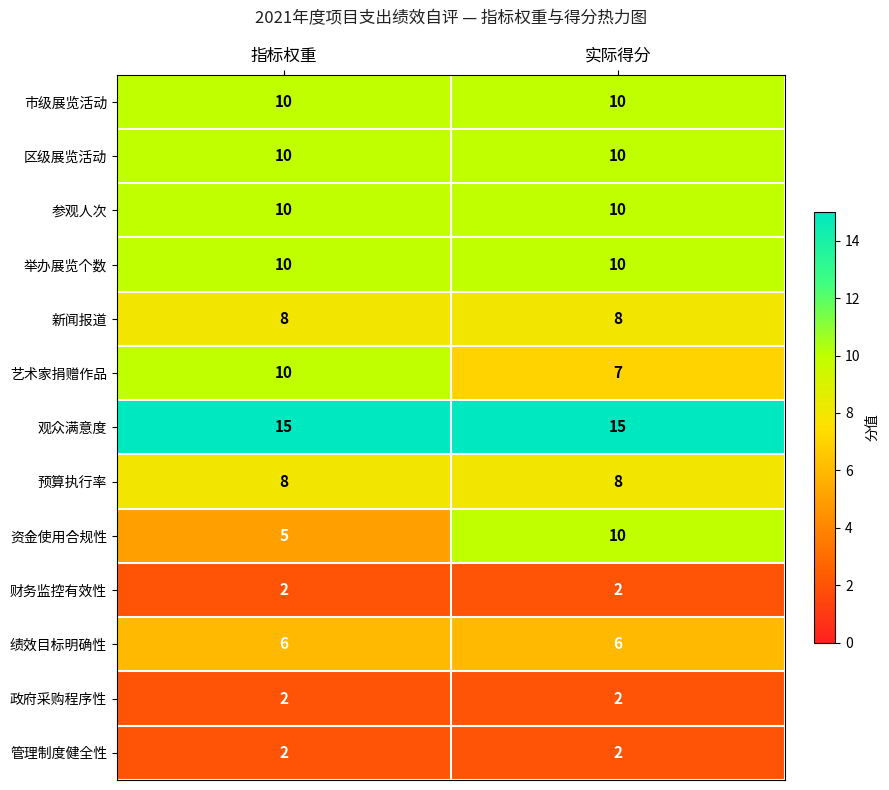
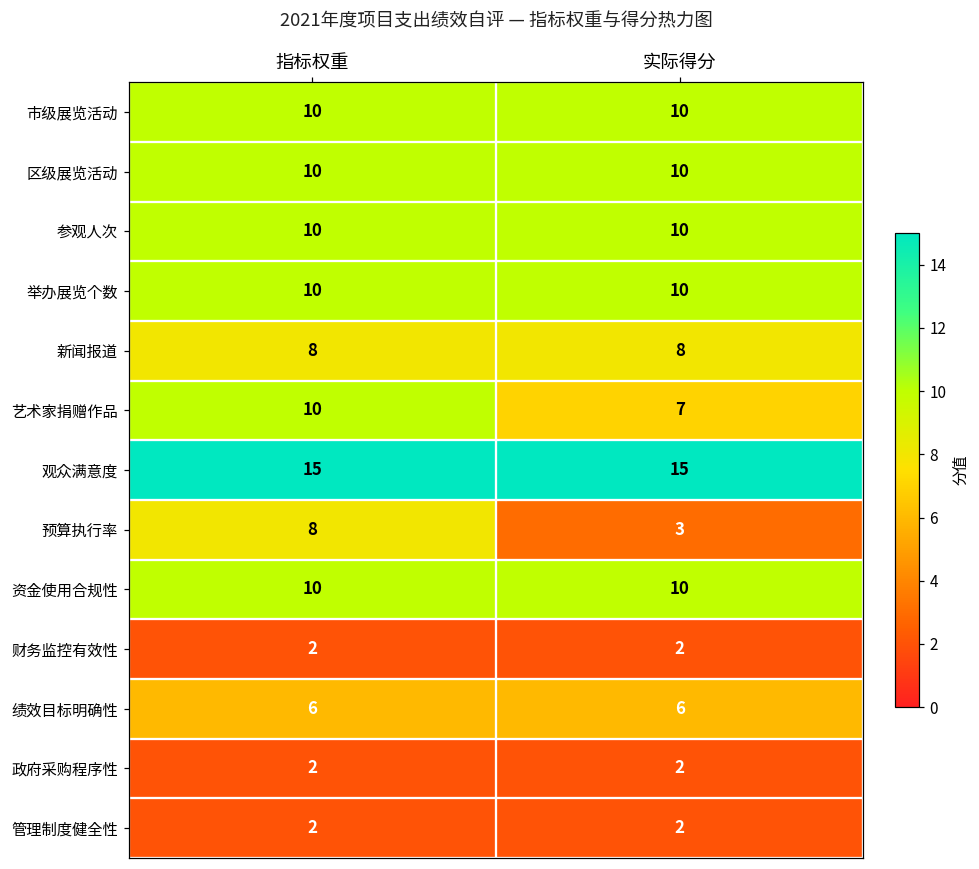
  {
    "市级展览活动": {
      "指标权重": 10,
      "实际得分": 10
    },
    "区级展览活动": {
      "指标权重": 10,
      "实际得分": 10
    },
    "参观人次": {
      "指标权重": 10,
      "实际得分": 10
    },
    "举办展览个数": {
      "指标权重": 10,
      "实际得分": 10
    },
    "新闻报道": {
      "指标权重": 8,
      "实际得分": 8
    },
    "艺术家捐赠作品": {
      "指标权重": 10,
      "实际得分": 7
    },
    "观众满意度": {
      "指标权重": 15,
      "实际得分": 15
    },
    "预算执行率": {
      "指标权重": 8,
-     "实际得分": 8
+     "实际得分": 3
    },
    "资金使用合规性": {
-     "指标权重": 5,
+     "指标权重": 10,
      "实际得分": 10
    },
    "财务监控有效性": {
      "指标权重": 2,
      "实际得分": 2
    },
    "绩效目标明确性": {
      "指标权重": 6,
      "实际得分": 6
    },
    "政府采购程序性": {
      "指标权重": 2,
      "实际得分": 2
    },
    "管理制度健全性": {
      "指标权重": 2,
      "实际得分": 2
    }
  }
